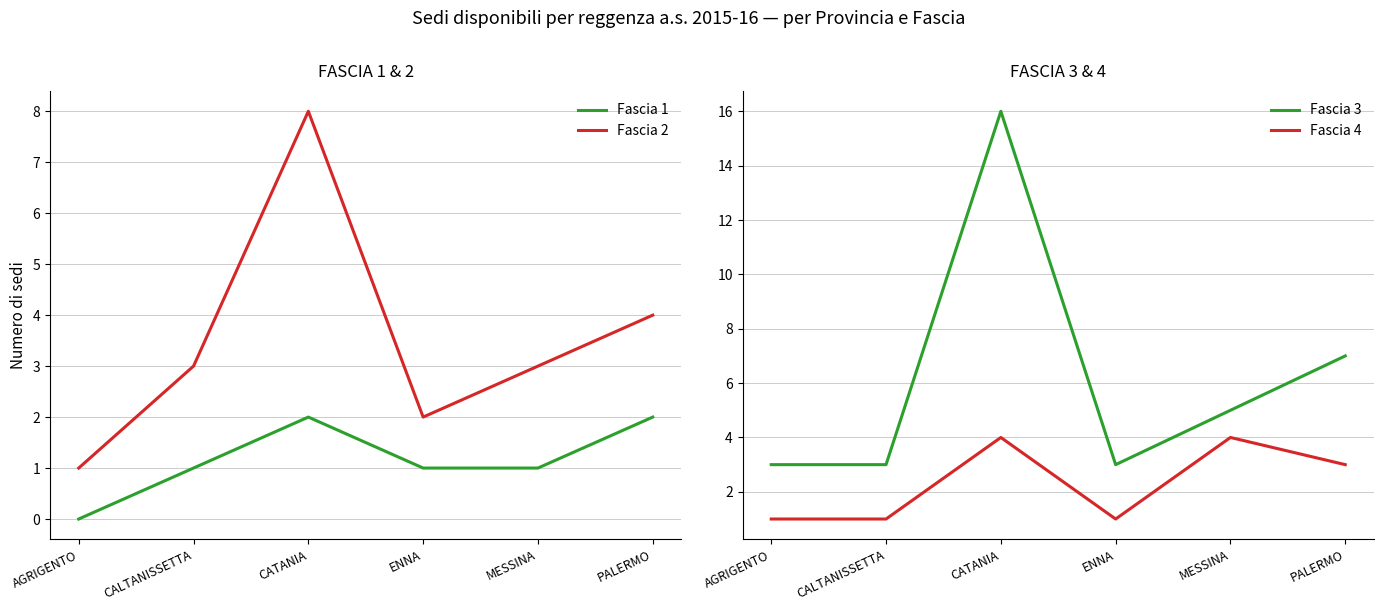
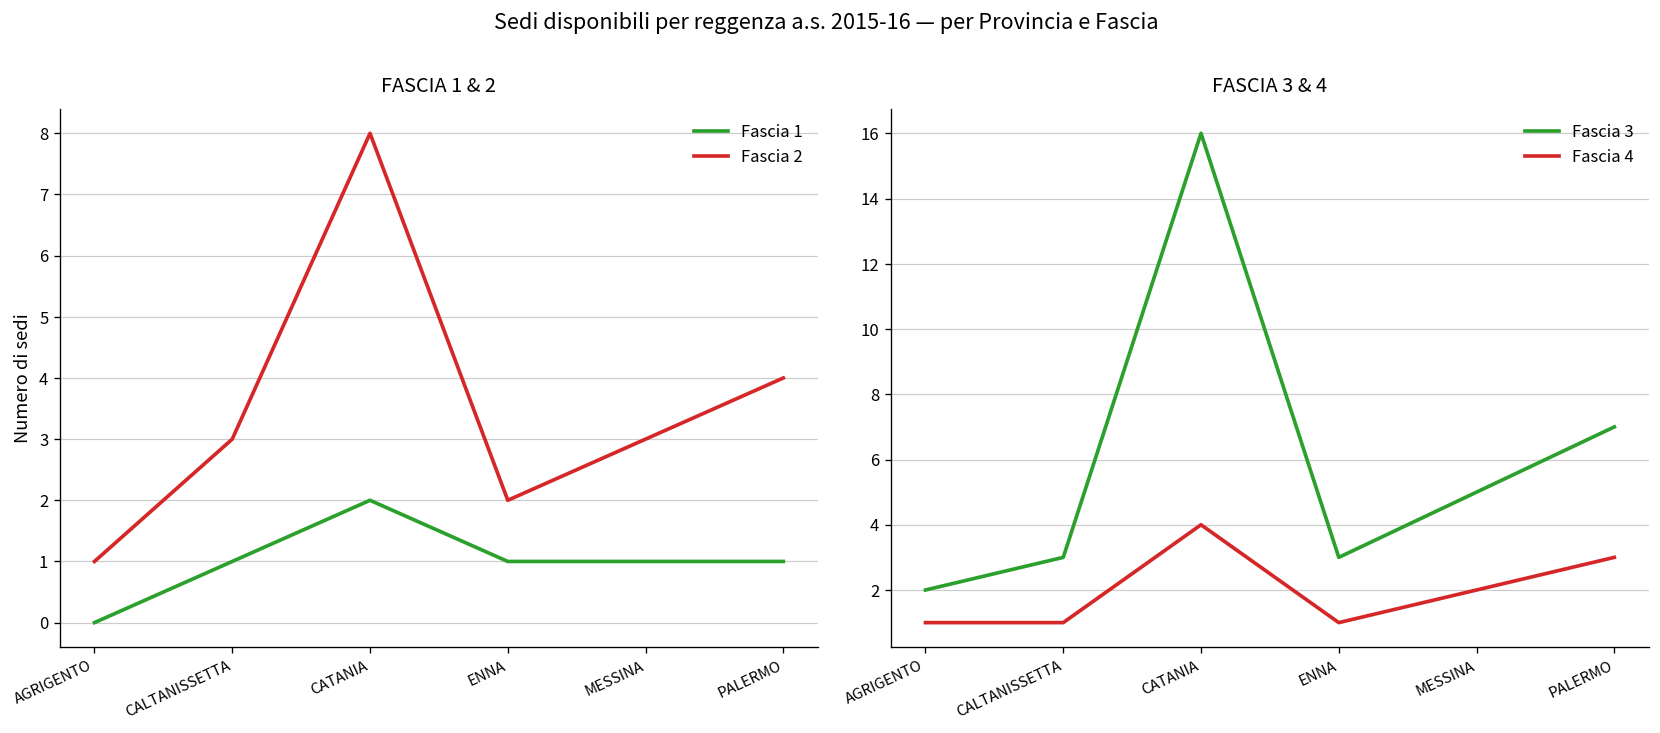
  {
    "FASCIA 1 & 2": {
      "Fascia 1": {
        "AGRIGENTO": 0,
        "CALTANISSETTA": 1,
        "CATANIA": 2,
        "ENNA": 1,
        "MESSINA": 1,
-       "PALERMO": 2
+       "PALERMO": 1
      },
      "Fascia 2": {
        "AGRIGENTO": 1,
        "CALTANISSETTA": 3,
        "CATANIA": 8,
        "ENNA": 2,
        "MESSINA": 3,
        "PALERMO": 4
      }
    },
    "FASCIA 3 & 4": {
      "Fascia 3": {
-       "AGRIGENTO": 3,
+       "AGRIGENTO": 2,
        "CALTANISSETTA": 3,
        "CATANIA": 16,
        "ENNA": 3,
        "MESSINA": 5,
        "PALERMO": 7
      },
      "Fascia 4": {
        "AGRIGENTO": 1,
        "CALTANISSETTA": 1,
        "CATANIA": 4,
        "ENNA": 1,
-       "MESSINA": 4,
+       "MESSINA": 2,
        "PALERMO": 3
      }
    }
  }
